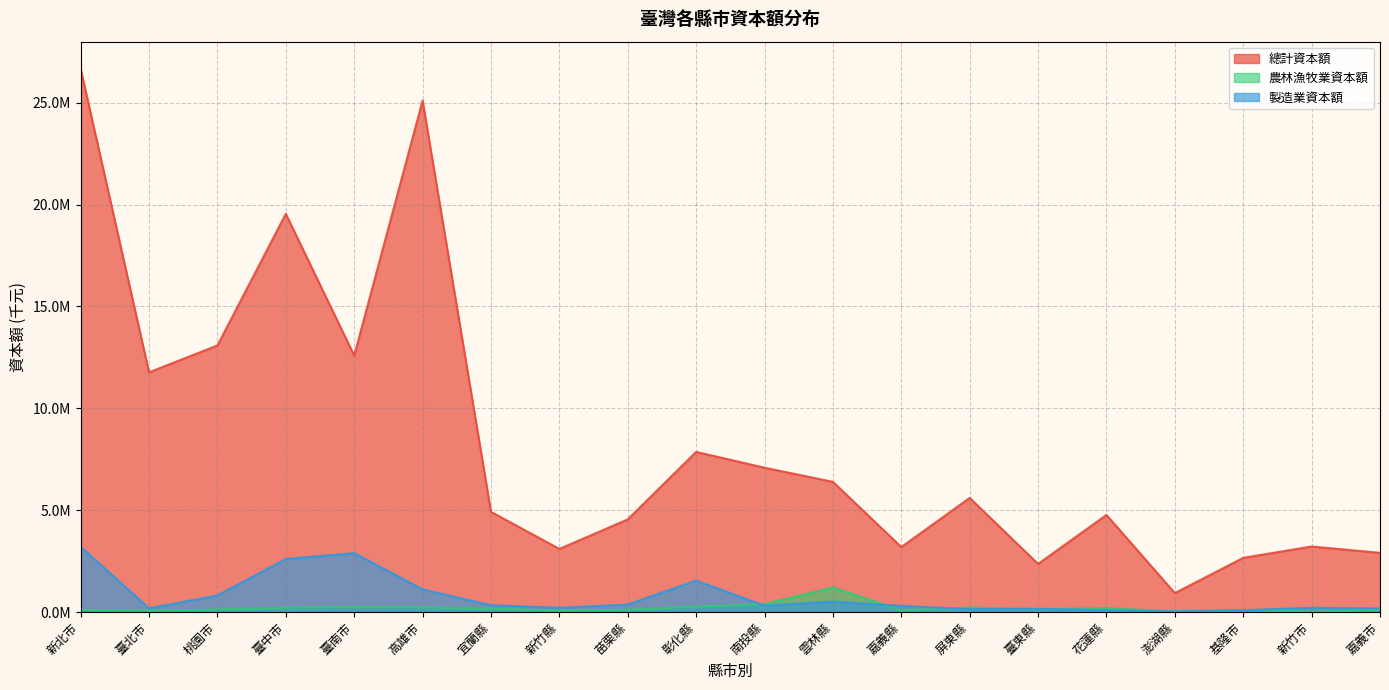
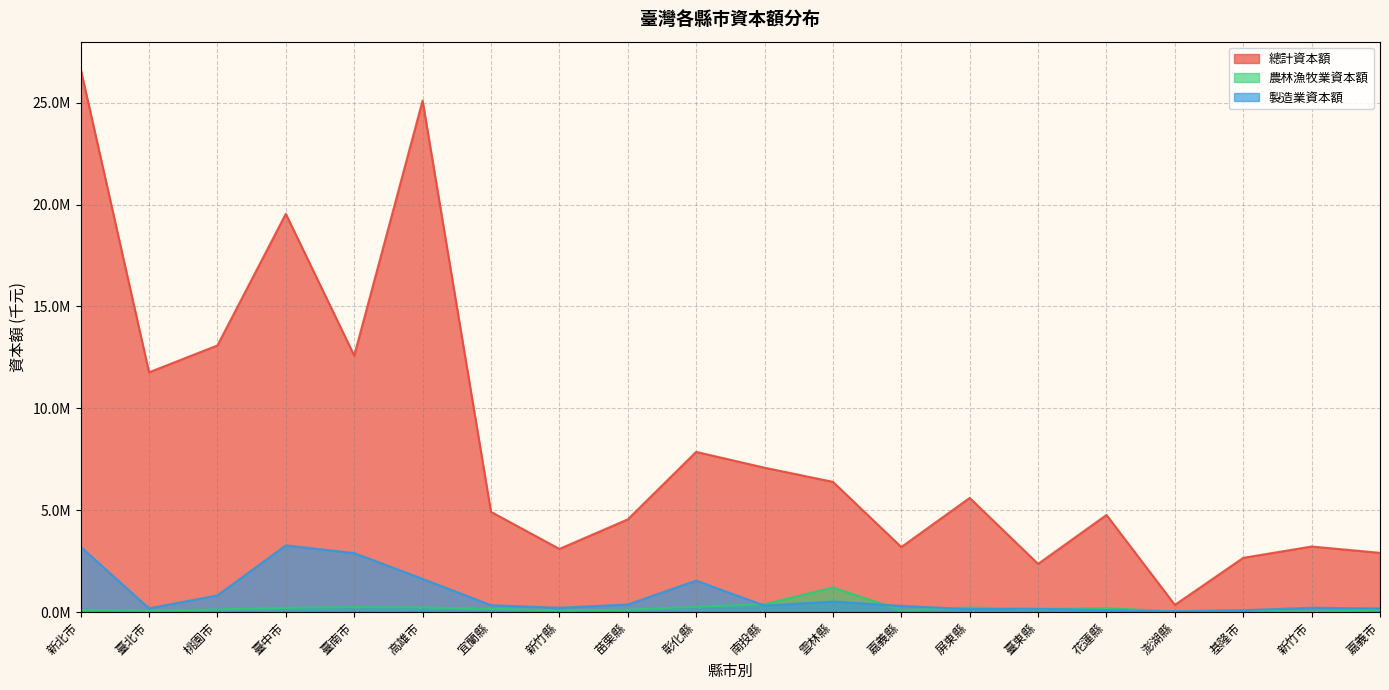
  {
    "總計資本額": {
      "新北市": 26700000,
      "臺北市": 11800000,
      "桃園市": 13100000,
      "臺中市": 19500000,
      "臺南市": 12600000,
      "高雄市": 25100000,
      "宜蘭縣": 4900000,
      "新竹縣": 3100000,
      "苗栗縣": 4500000,
      "彰化縣": 7900000,
      "南投縣": 7100000,
      "雲林縣": 6400000,
      "嘉義縣": 3200000,
      "屏東縣": 5600000,
      "臺東縣": 2400000,
      "花蓮縣": 4800000,
-     "澎湖縣": 900000,
+     "澎湖縣": 300000,
      "基隆市": 2700000,
      "新竹市": 3200000,
      "嘉義市": 2900000
    },
    "農林漁牧業資本額": {
      "新北市": 100000,
      "桃園市": 100000,
      "臺中市": 200000,
      "臺南市": 200000,
      "高雄市": 200000,
      "宜蘭縣": 200000,
      "新竹縣": 100000,
      "苗栗縣": 100000,
      "彰化縣": 300000,
      "雲林縣": 1200000,
      "嘉義縣": 100000,
      "新竹市": 0
    },
    "製造業資本額": {
      "新北市": 3200000,
      "桃園市": 800000,
-     "臺中市": 2600000,
+     "臺中市": 3300000,
      "臺南市": 2900000,
-     "高雄市": 1100000,
+     "高雄市": 1600000,
      "宜蘭縣": 300000,
      "新竹縣": 200000,
      "苗栗縣": 400000,
      "彰化縣": 1500000,
      "雲林縣": 500000,
      "嘉義縣": 300000,
      "新竹市": 200000
    }
  }
